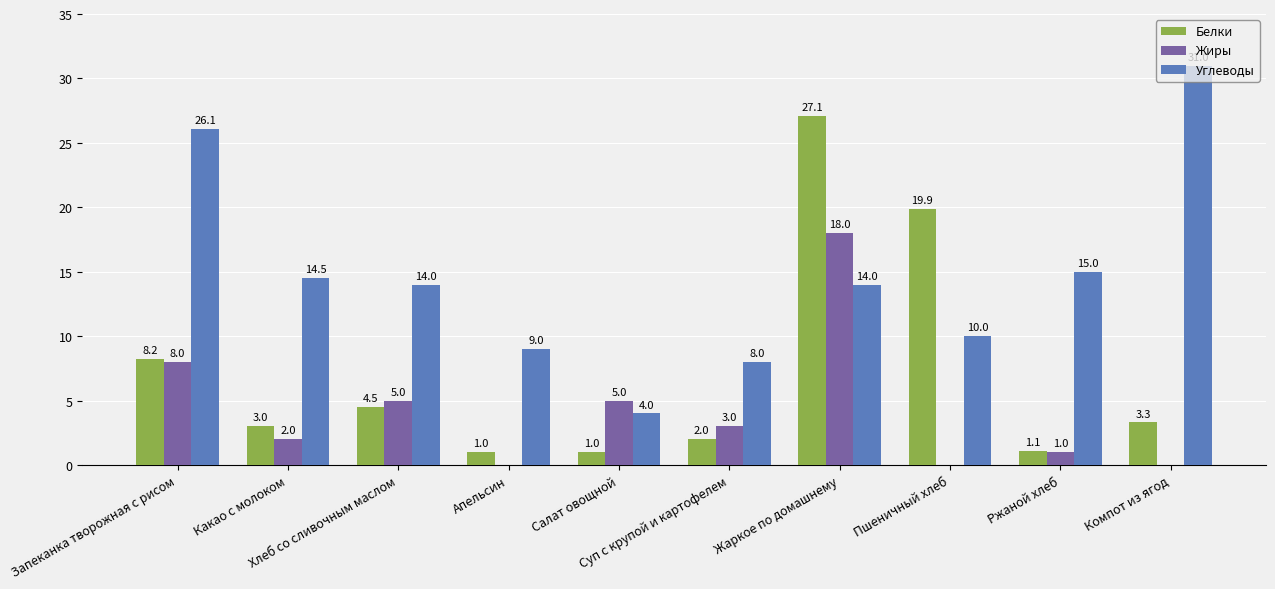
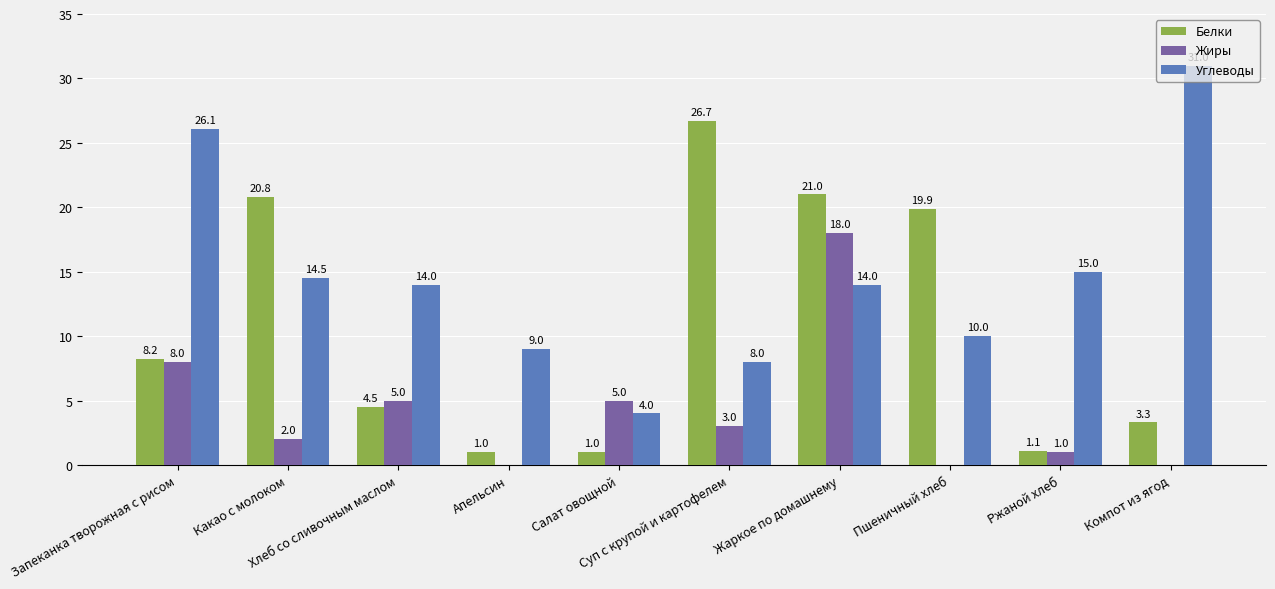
  {
    "Белки": {
      "Запеканка творожная с рисом": 8.2,
-     "Какао с молоком": 3.0,
+     "Какао с молоком": 20.8,
      "Хлеб со сливочным маслом": 4.5,
      "Апельсин": 1.0,
      "Салат овощной": 1.0,
-     "Суп с крупой и картофелем": 2.0,
-     "Жаркое по домашнему": 27.1,
+     "Суп с крупой и картофелем": 26.7,
+     "Жаркое по домашнему": 21.0,
      "Пшеничный хлеб": 19.9,
      "Ржаной хлеб": 1.1,
      "Компот из ягод": 3.3
    }
  }
